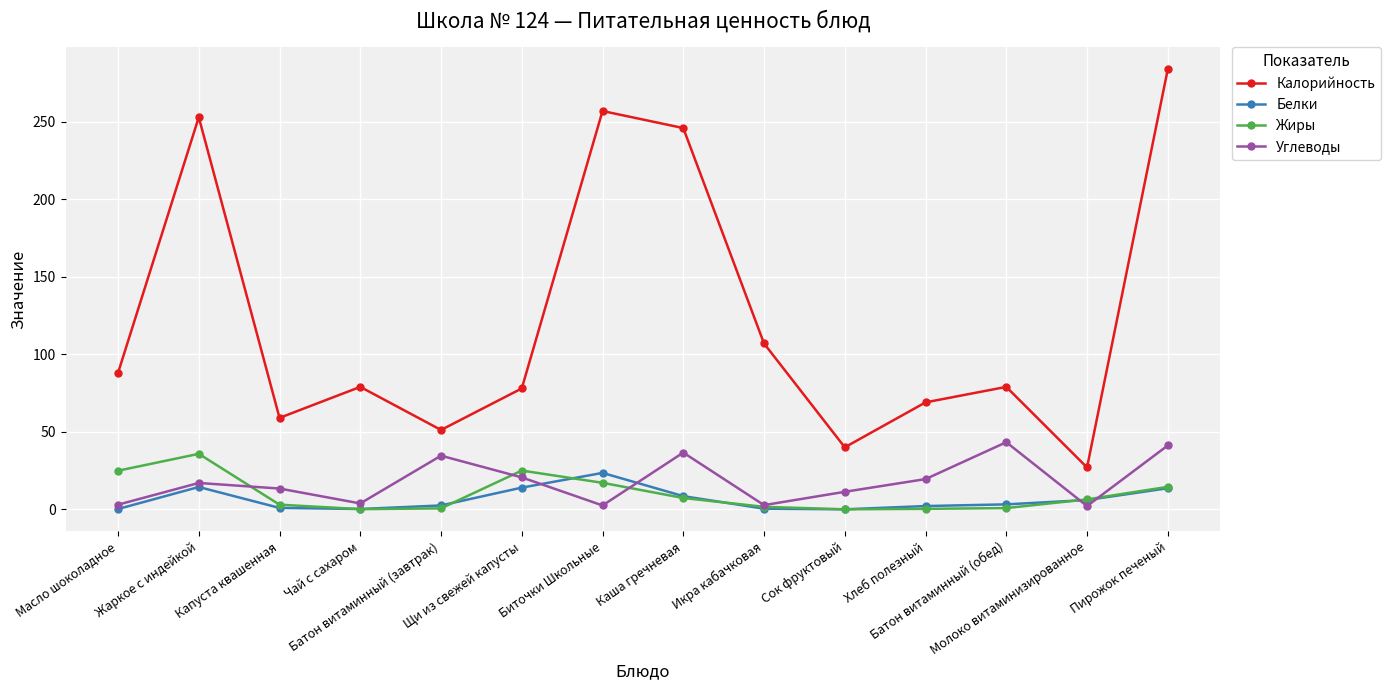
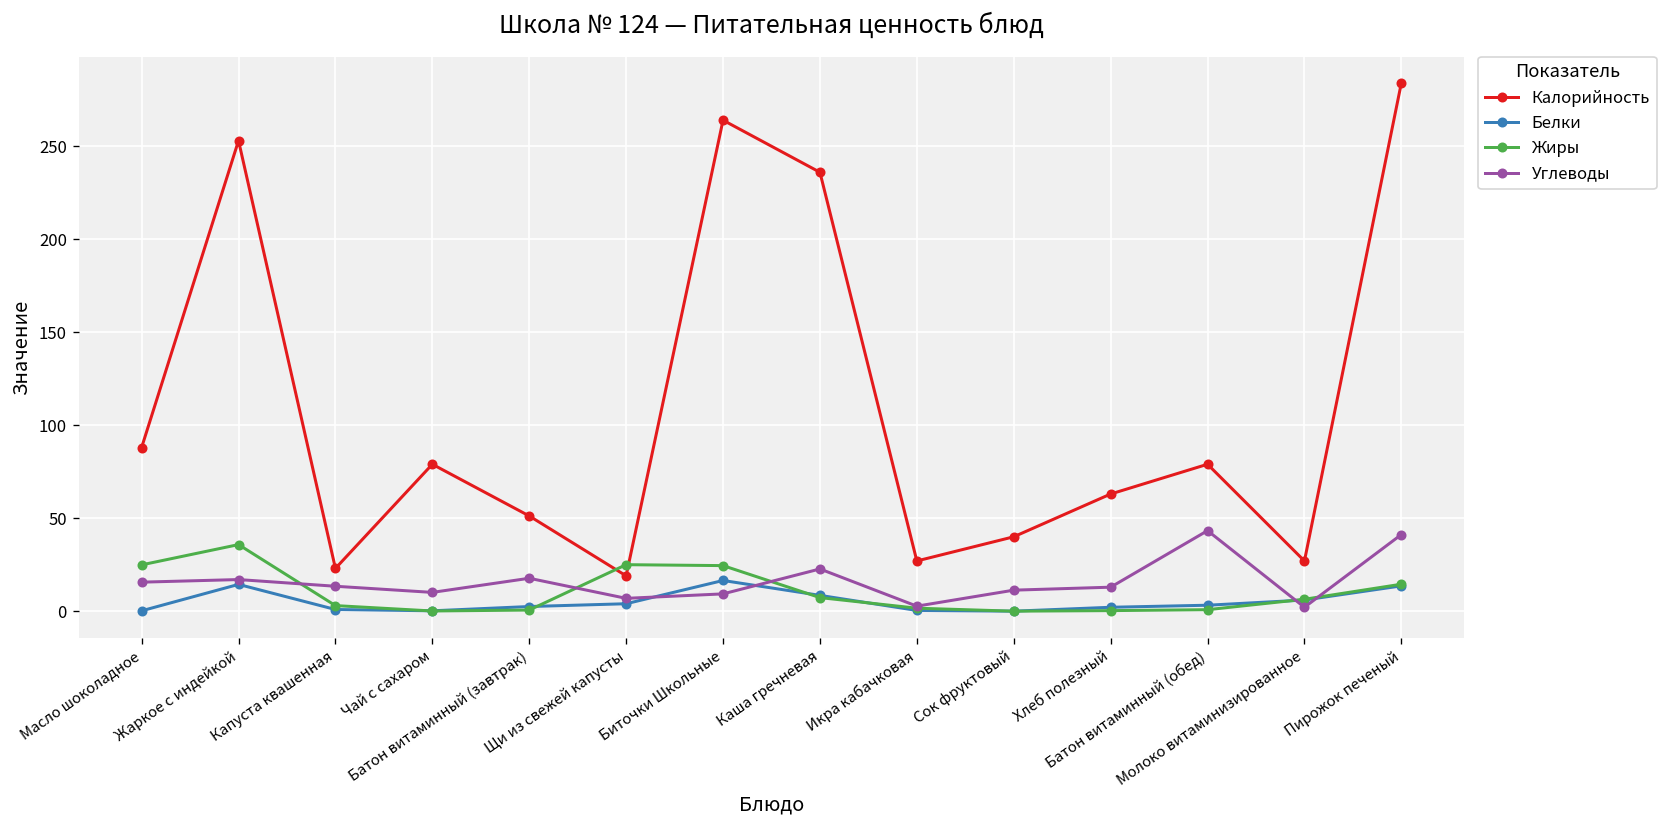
  {
    "Калорийность": {
      "Масло шоколадное": 88,
      "Жаркое с индейкой": 253,
-     "Капуста квашенная": 59,
+     "Капуста квашенная": 23,
      "Чай с сахаром": 79,
      "Батон витаминный (завтрак)": 51,
-     "Щи из свежей капусты": 78,
-     "Биточки Школьные": 257,
-     "Каша гречневая": 246,
-     "Икра кабачковая": 107,
+     "Щи из свежей капусты": 19,
+     "Биточки Школьные": 264,
+     "Каша гречневая": 236,
+     "Икра кабачковая": 27,
      "Сок фруктовый": 40,
-     "Хлеб полезный": 69,
+     "Хлеб полезный": 63,
      "Батон витаминный (обед)": 79,
      "Молоко витаминизированное": 27,
      "Пирожок печеный": 284
    },
    "Белки": {
      "Масло шоколадное": 0,
      "Жаркое с индейкой": 14,
      "Капуста квашенная": 1,
      "Батон витаминный (завтрак)": 3,
-     "Щи из свежей капусты": 14,
-     "Биточки Школьные": 24,
+     "Щи из свежей капусты": 4,
+     "Биточки Школьные": 17,
      "Хлеб полезный": 2,
      "Батон витаминный (обед)": 3
    },
    "Жиры": {
      "Масло шоколадное": 25,
      "Жаркое с индейкой": 36,
      "Капуста квашенная": 3,
      "Батон витаминный (завтрак)": 1,
      "Щи из свежей капусты": 25,
-     "Биточки Школьные": 17,
+     "Биточки Школьные": 25,
      "Хлеб полезный": 0,
      "Батон витаминный (обед)": 1
    },
    "Углеводы": {
-     "Масло шоколадное": 3,
+     "Масло шоколадное": 16,
      "Жаркое с индейкой": 17,
      "Капуста квашенная": 13,
-     "Чай с сахаром": 4,
-     "Батон витаминный (завтрак)": 35,
-     "Щи из свежей капусты": 21,
-     "Биточки Школьные": 3,
-     "Каша гречневая": 37,
+     "Чай с сахаром": 10,
+     "Батон витаминный (завтрак)": 18,
+     "Щи из свежей капусты": 7,
+     "Биточки Школьные": 9,
+     "Каша гречневая": 23,
      "Сок фруктовый": 11,
-     "Хлеб полезный": 20,
+     "Хлеб полезный": 13,
      "Батон витаминный (обед)": 43,
      "Молоко витаминизированное": 2,
      "Пирожок печеный": 41
    }
  }
